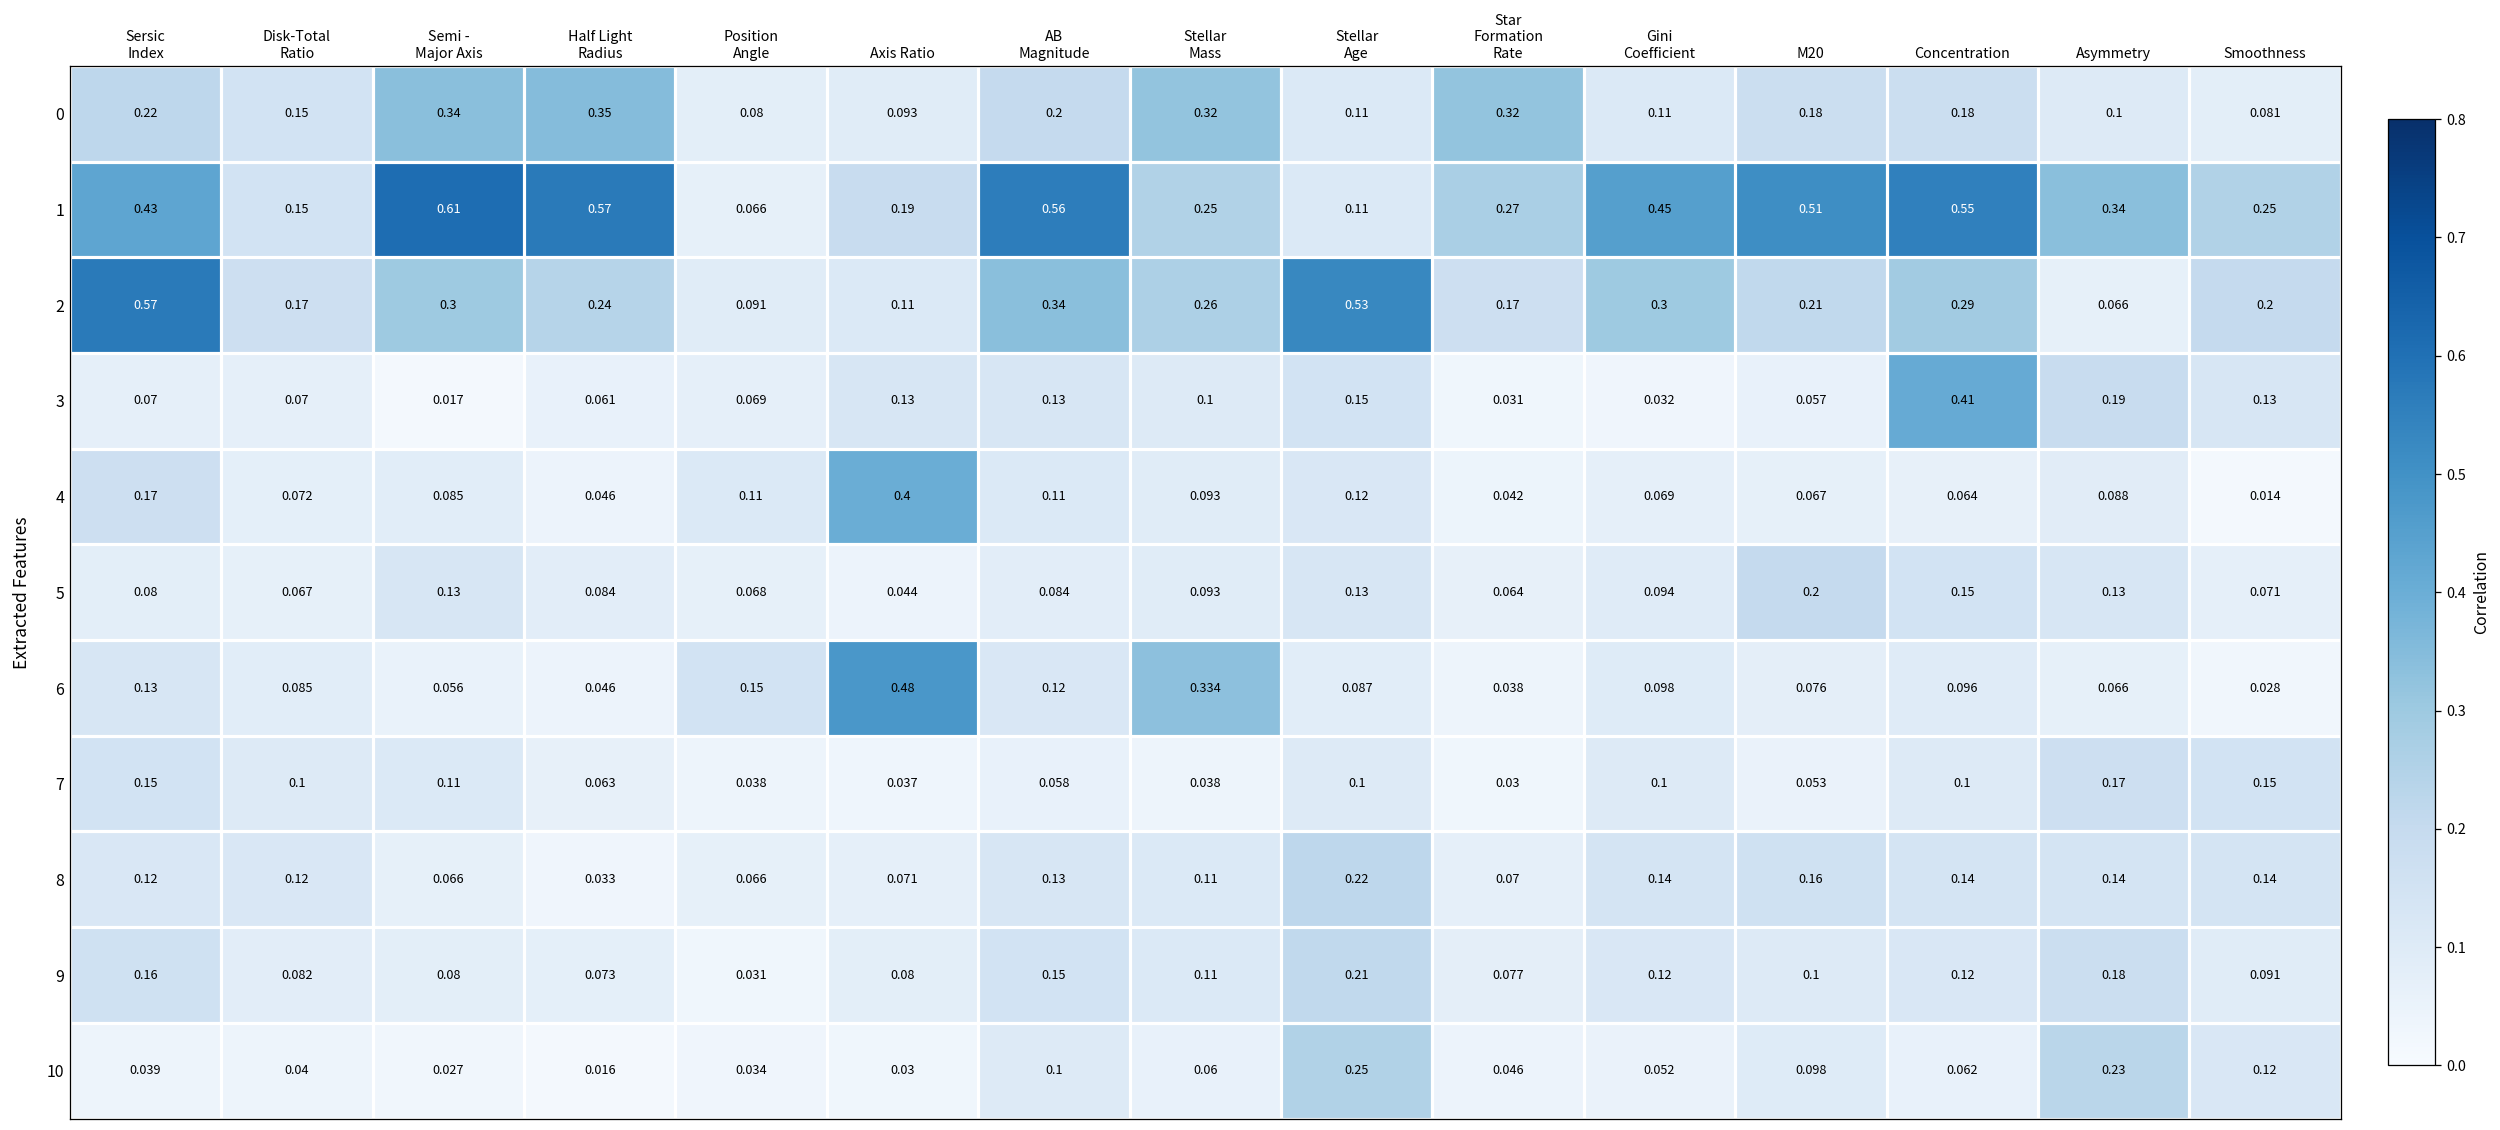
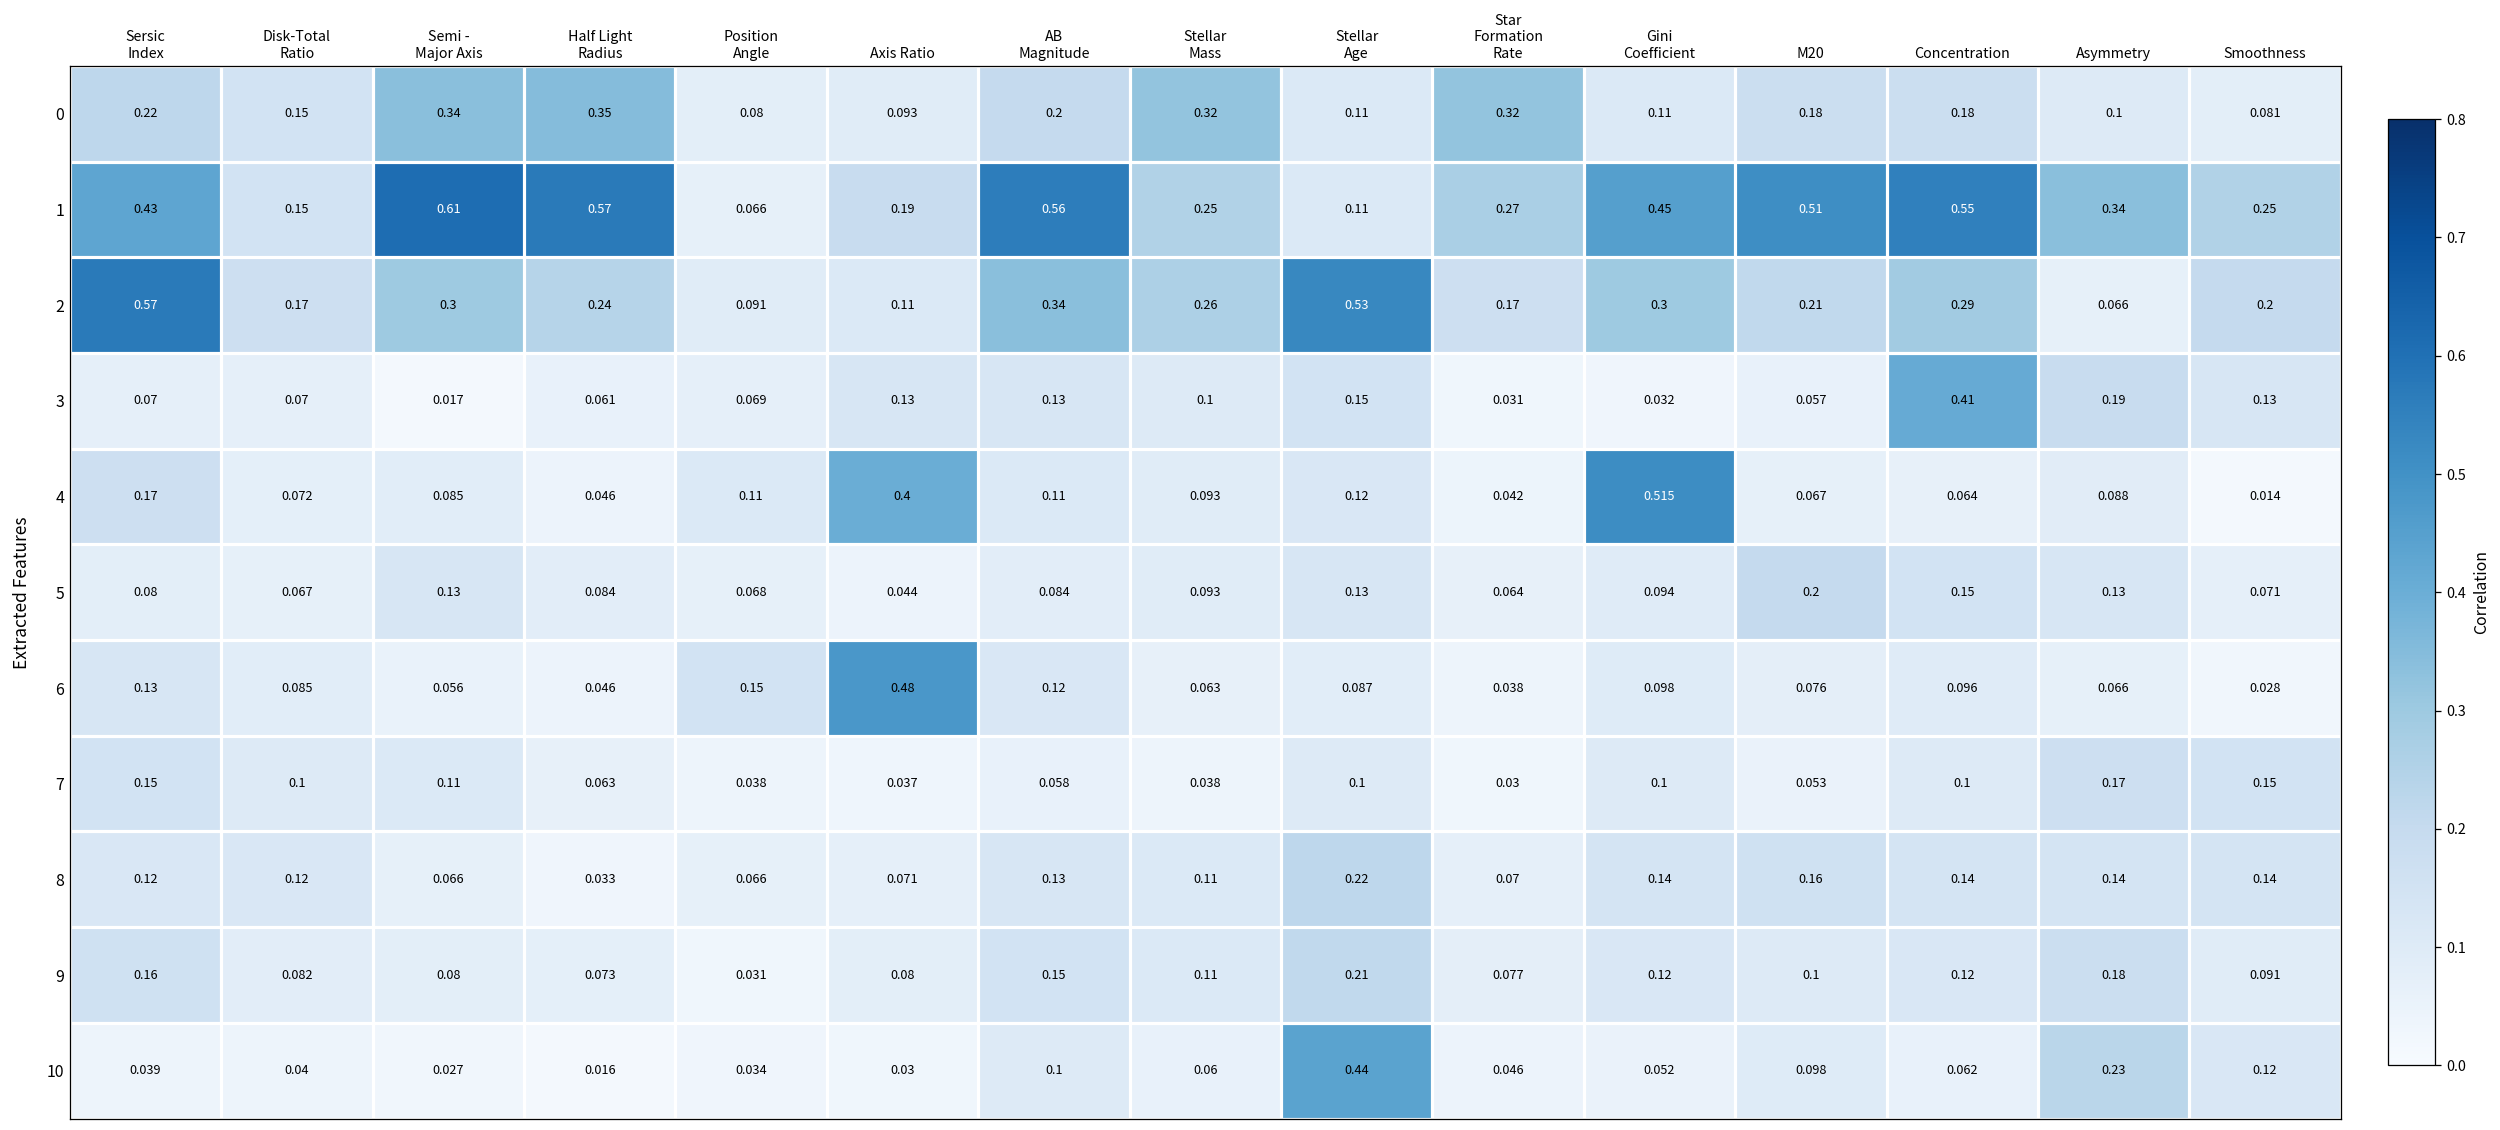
  {
    "0": {
      "Sersic Index": 0.22,
      "Disk-Total Ratio": 0.15,
      "Semi - Major Axis": 0.34,
      "Half Light Radius": 0.35,
      "Position Angle": 0.08,
      "Axis Ratio": 0.093,
      "AB Magnitude": 0.2,
      "Stellar Mass": 0.32,
      "Stellar Age": 0.11,
      "Star Formation Rate": 0.32,
      "Gini Coefficient": 0.11,
      "M20": 0.18,
      "Concentration": 0.18,
      "Asymmetry": 0.1,
      "Smoothness": 0.081
    },
    "1": {
      "Sersic Index": 0.43,
      "Disk-Total Ratio": 0.15,
      "Semi - Major Axis": 0.61,
      "Half Light Radius": 0.57,
      "Position Angle": 0.066,
      "Axis Ratio": 0.19,
      "AB Magnitude": 0.56,
      "Stellar Mass": 0.25,
      "Stellar Age": 0.11,
      "Star Formation Rate": 0.27,
      "Gini Coefficient": 0.45,
      "M20": 0.51,
      "Concentration": 0.55,
      "Asymmetry": 0.34,
      "Smoothness": 0.25
    },
    "2": {
      "Sersic Index": 0.57,
      "Disk-Total Ratio": 0.17,
      "Semi - Major Axis": 0.3,
      "Half Light Radius": 0.24,
      "Position Angle": 0.091,
      "Axis Ratio": 0.11,
      "AB Magnitude": 0.34,
      "Stellar Mass": 0.26,
      "Stellar Age": 0.53,
      "Star Formation Rate": 0.17,
      "Gini Coefficient": 0.3,
      "M20": 0.21,
      "Concentration": 0.29,
      "Asymmetry": 0.066,
      "Smoothness": 0.2
    },
    "3": {
      "Sersic Index": 0.07,
      "Disk-Total Ratio": 0.07,
      "Semi - Major Axis": 0.017,
      "Half Light Radius": 0.061,
      "Position Angle": 0.069,
      "Axis Ratio": 0.13,
      "AB Magnitude": 0.13,
      "Stellar Mass": 0.1,
      "Stellar Age": 0.15,
      "Star Formation Rate": 0.031,
      "Gini Coefficient": 0.032,
      "M20": 0.057,
      "Concentration": 0.41,
      "Asymmetry": 0.19,
      "Smoothness": 0.13
    },
    "4": {
      "Sersic Index": 0.17,
      "Disk-Total Ratio": 0.072,
      "Semi - Major Axis": 0.085,
      "Half Light Radius": 0.046,
      "Position Angle": 0.11,
      "Axis Ratio": 0.4,
      "AB Magnitude": 0.11,
      "Stellar Mass": 0.093,
      "Stellar Age": 0.12,
      "Star Formation Rate": 0.042,
-     "Gini Coefficient": 0.069,
+     "Gini Coefficient": 0.515,
      "M20": 0.067,
      "Concentration": 0.064,
      "Asymmetry": 0.088,
      "Smoothness": 0.014
    },
    "5": {
      "Sersic Index": 0.08,
      "Disk-Total Ratio": 0.067,
      "Semi - Major Axis": 0.13,
      "Half Light Radius": 0.084,
      "Position Angle": 0.068,
      "Axis Ratio": 0.044,
      "AB Magnitude": 0.084,
      "Stellar Mass": 0.093,
      "Stellar Age": 0.13,
      "Star Formation Rate": 0.064,
      "Gini Coefficient": 0.094,
      "M20": 0.2,
      "Concentration": 0.15,
      "Asymmetry": 0.13,
      "Smoothness": 0.071
    },
    "6": {
      "Sersic Index": 0.13,
      "Disk-Total Ratio": 0.085,
      "Semi - Major Axis": 0.056,
      "Half Light Radius": 0.046,
      "Position Angle": 0.15,
      "Axis Ratio": 0.48,
      "AB Magnitude": 0.12,
-     "Stellar Mass": 0.334,
+     "Stellar Mass": 0.063,
      "Stellar Age": 0.087,
      "Star Formation Rate": 0.038,
      "Gini Coefficient": 0.098,
      "M20": 0.076,
      "Concentration": 0.096,
      "Asymmetry": 0.066,
      "Smoothness": 0.028
    },
    "7": {
      "Sersic Index": 0.15,
      "Disk-Total Ratio": 0.1,
      "Semi - Major Axis": 0.11,
      "Half Light Radius": 0.063,
      "Position Angle": 0.038,
      "Axis Ratio": 0.037,
      "AB Magnitude": 0.058,
      "Stellar Mass": 0.038,
      "Stellar Age": 0.1,
      "Star Formation Rate": 0.03,
      "Gini Coefficient": 0.1,
      "M20": 0.053,
      "Concentration": 0.1,
      "Asymmetry": 0.17,
      "Smoothness": 0.15
    },
    "8": {
      "Sersic Index": 0.12,
      "Disk-Total Ratio": 0.12,
      "Semi - Major Axis": 0.066,
      "Half Light Radius": 0.033,
      "Position Angle": 0.066,
      "Axis Ratio": 0.071,
      "AB Magnitude": 0.13,
      "Stellar Mass": 0.11,
      "Stellar Age": 0.22,
      "Star Formation Rate": 0.07,
      "Gini Coefficient": 0.14,
      "M20": 0.16,
      "Concentration": 0.14,
      "Asymmetry": 0.14,
      "Smoothness": 0.14
    },
    "9": {
      "Sersic Index": 0.16,
      "Disk-Total Ratio": 0.082,
      "Semi - Major Axis": 0.08,
      "Half Light Radius": 0.073,
      "Position Angle": 0.031,
      "Axis Ratio": 0.08,
      "AB Magnitude": 0.15,
      "Stellar Mass": 0.11,
      "Stellar Age": 0.21,
      "Star Formation Rate": 0.077,
      "Gini Coefficient": 0.12,
      "M20": 0.1,
      "Concentration": 0.12,
      "Asymmetry": 0.18,
      "Smoothness": 0.091
    },
    "10": {
      "Sersic Index": 0.039,
      "Disk-Total Ratio": 0.04,
      "Semi - Major Axis": 0.027,
      "Half Light Radius": 0.016,
      "Position Angle": 0.034,
      "Axis Ratio": 0.03,
      "AB Magnitude": 0.1,
      "Stellar Mass": 0.06,
-     "Stellar Age": 0.25,
+     "Stellar Age": 0.44,
      "Star Formation Rate": 0.046,
      "Gini Coefficient": 0.052,
      "M20": 0.098,
      "Concentration": 0.062,
      "Asymmetry": 0.23,
      "Smoothness": 0.12
    }
  }
